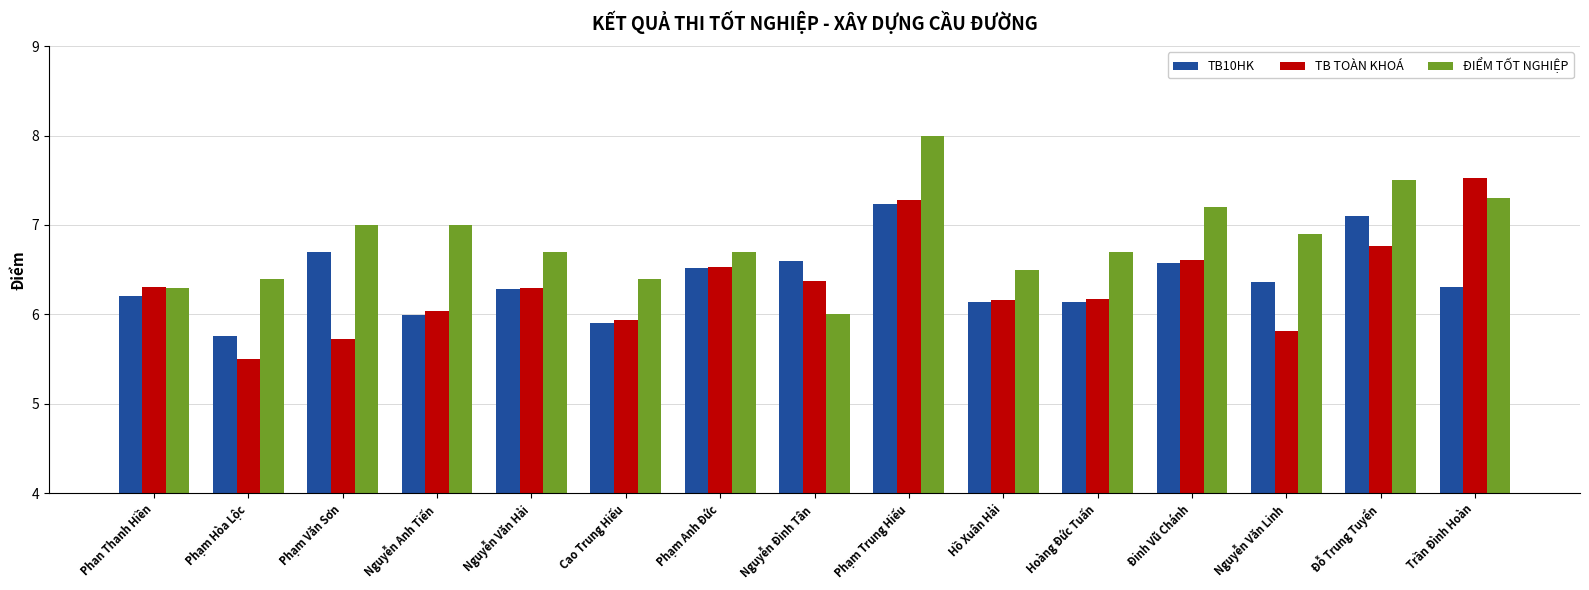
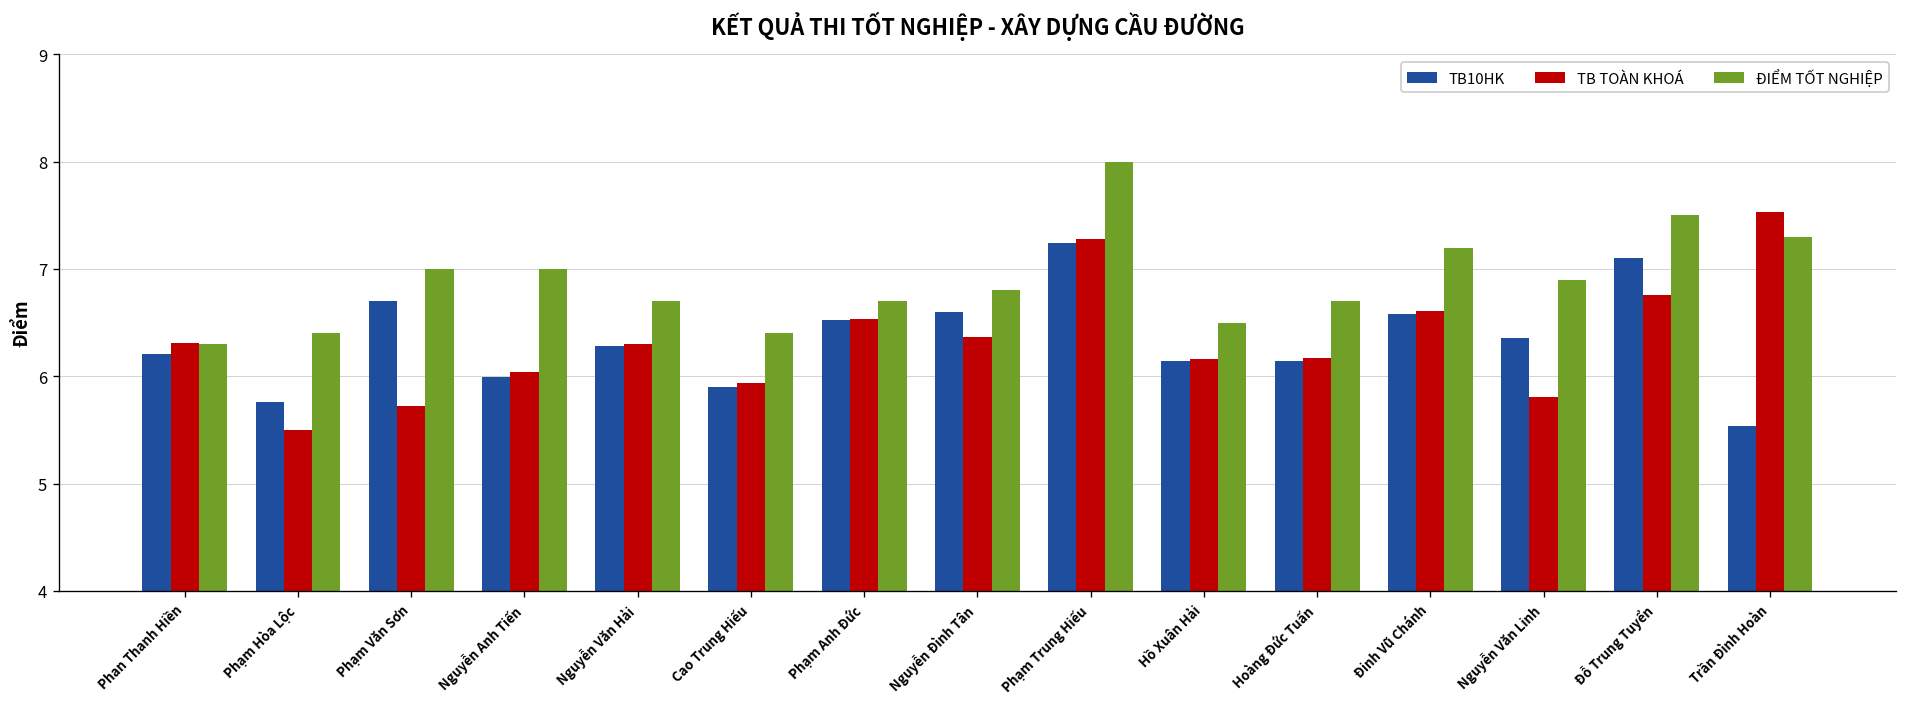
  {
    "TB10HK": {
      "Phan Thanh Hiền": 6.2,
      "Phạm Hòa Lộc": 5.8,
      "Phạm Văn Sơn": 6.7,
      "Nguyễn Anh Tiến": 6.0,
      "Nguyễn Văn Hải": 6.3,
      "Cao Trung Hiếu": 5.9,
      "Phạm Anh Đức": 6.5,
      "Nguyễn Đình Tân": 6.6,
      "Phạm Trung Hiếu": 7.2,
      "Hồ Xuân Hải": 6.1,
      "Hoàng Đức Tuấn": 6.1,
      "Đinh Vũ Chánh": 6.6,
      "Nguyễn Văn Linh": 6.4,
      "Đỗ Trung Tuyển": 7.1,
-     "Trần Đình Hoàn": 6.3
+     "Trần Đình Hoàn": 5.5
    },
    "TB TOÀN KHOÁ": {
      "Phan Thanh Hiền": 6.3,
      "Phạm Hòa Lộc": 5.5,
      "Phạm Văn Sơn": 5.7,
      "Nguyễn Anh Tiến": 6.0,
      "Nguyễn Văn Hải": 6.3,
      "Cao Trung Hiếu": 5.9,
      "Phạm Anh Đức": 6.5,
      "Nguyễn Đình Tân": 6.4,
      "Phạm Trung Hiếu": 7.3,
      "Hồ Xuân Hải": 6.2,
      "Hoàng Đức Tuấn": 6.2,
      "Đinh Vũ Chánh": 6.6,
      "Nguyễn Văn Linh": 5.8,
      "Đỗ Trung Tuyển": 6.8,
      "Trần Đình Hoàn": 7.5
    },
    "ĐIỂM TỐT NGHIỆP": {
      "Phan Thanh Hiền": 6.3,
      "Phạm Hòa Lộc": 6.4,
      "Phạm Văn Sơn": 7.0,
      "Nguyễn Anh Tiến": 7.0,
      "Nguyễn Văn Hải": 6.7,
      "Cao Trung Hiếu": 6.4,
      "Phạm Anh Đức": 6.7,
-     "Nguyễn Đình Tân": 6.0,
+     "Nguyễn Đình Tân": 6.8,
      "Phạm Trung Hiếu": 8.0,
      "Hồ Xuân Hải": 6.5,
      "Hoàng Đức Tuấn": 6.7,
      "Đinh Vũ Chánh": 7.2,
      "Nguyễn Văn Linh": 6.9,
      "Đỗ Trung Tuyển": 7.5,
      "Trần Đình Hoàn": 7.3
    }
  }
